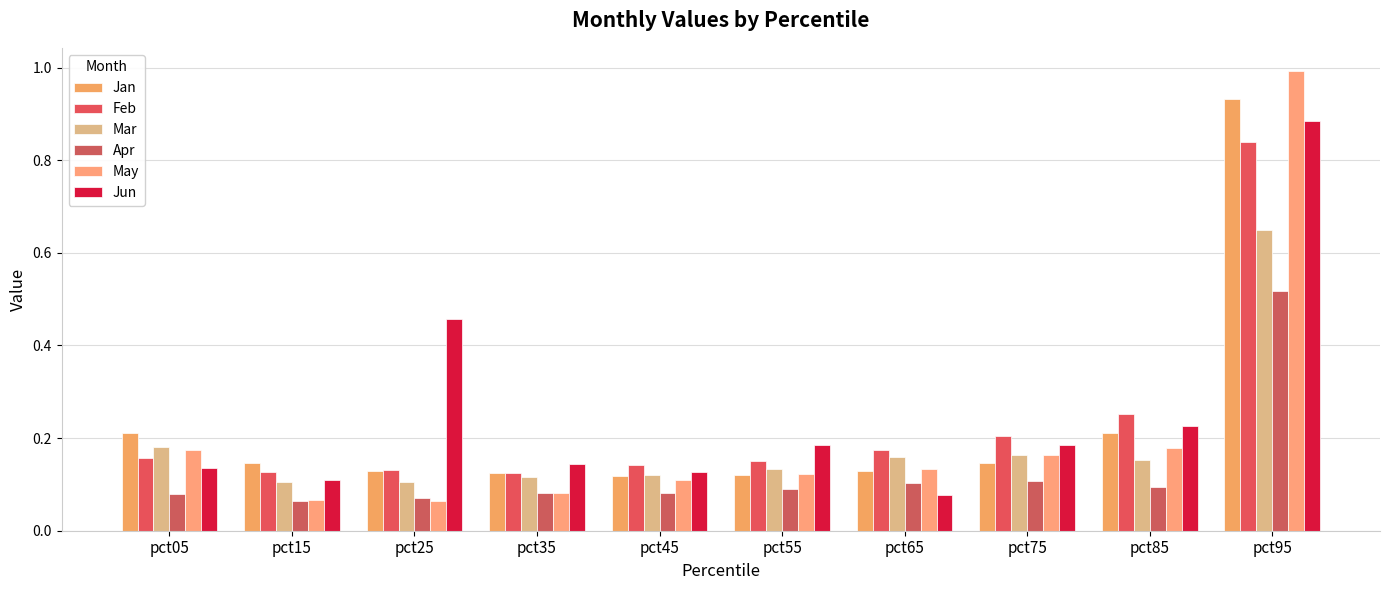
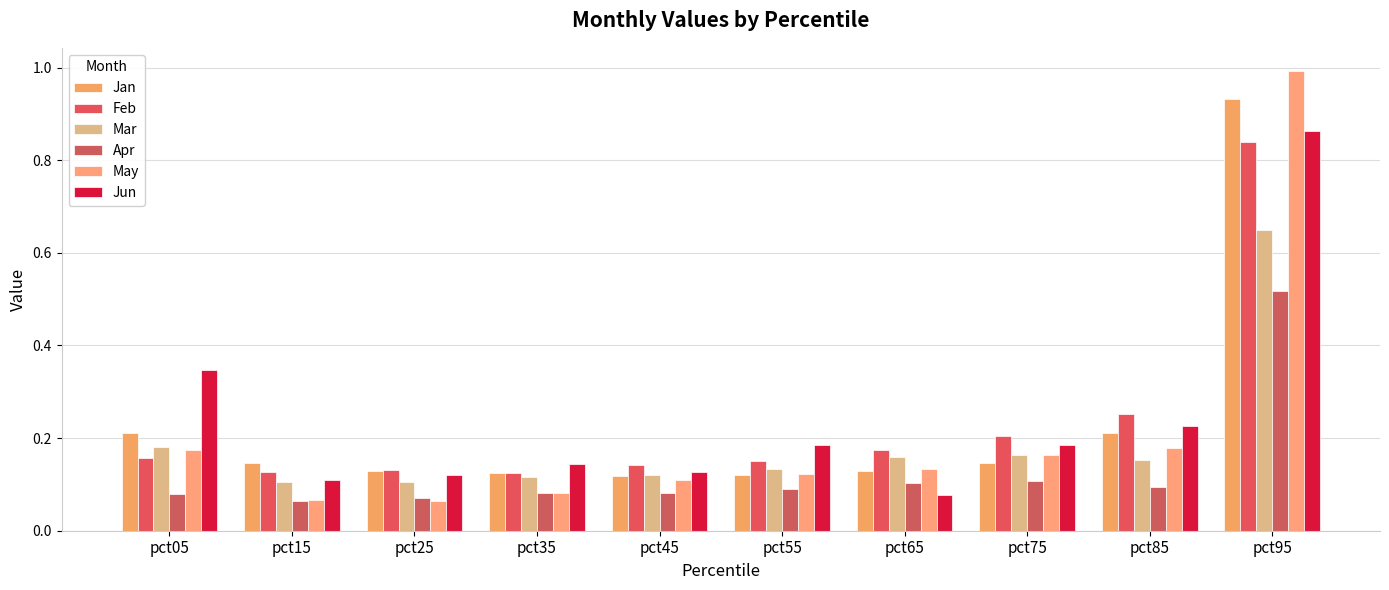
  {
    "Jun": {
-     "pct05": 0.13,
+     "pct05": 0.35,
      "pct15": 0.11,
-     "pct25": 0.46,
+     "pct25": 0.12,
      "pct35": 0.14,
      "pct45": 0.13,
      "pct55": 0.18,
      "pct65": 0.08,
      "pct75": 0.18,
      "pct85": 0.23,
-     "pct95": 0.88
+     "pct95": 0.86
    }
  }
